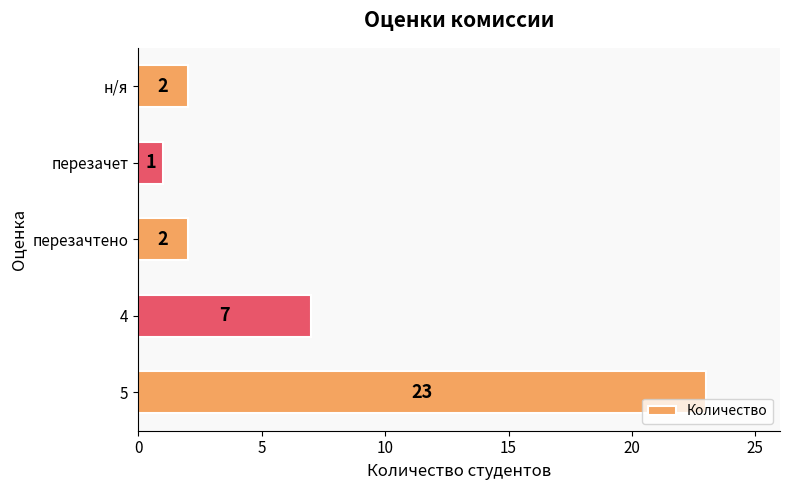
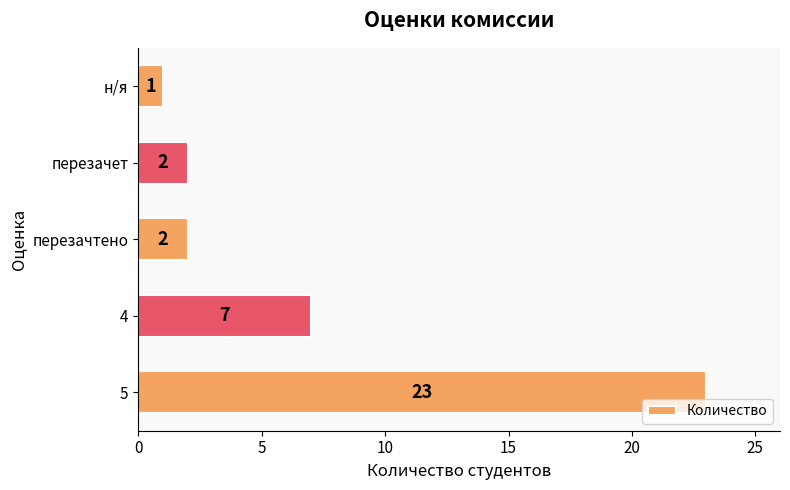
  {
-   "н/я": 2,
-   "перезачет": 1,
+   "н/я": 1,
+   "перезачет": 2,
    "перезачтено": 2,
    "4": 7,
    "5": 23
  }
